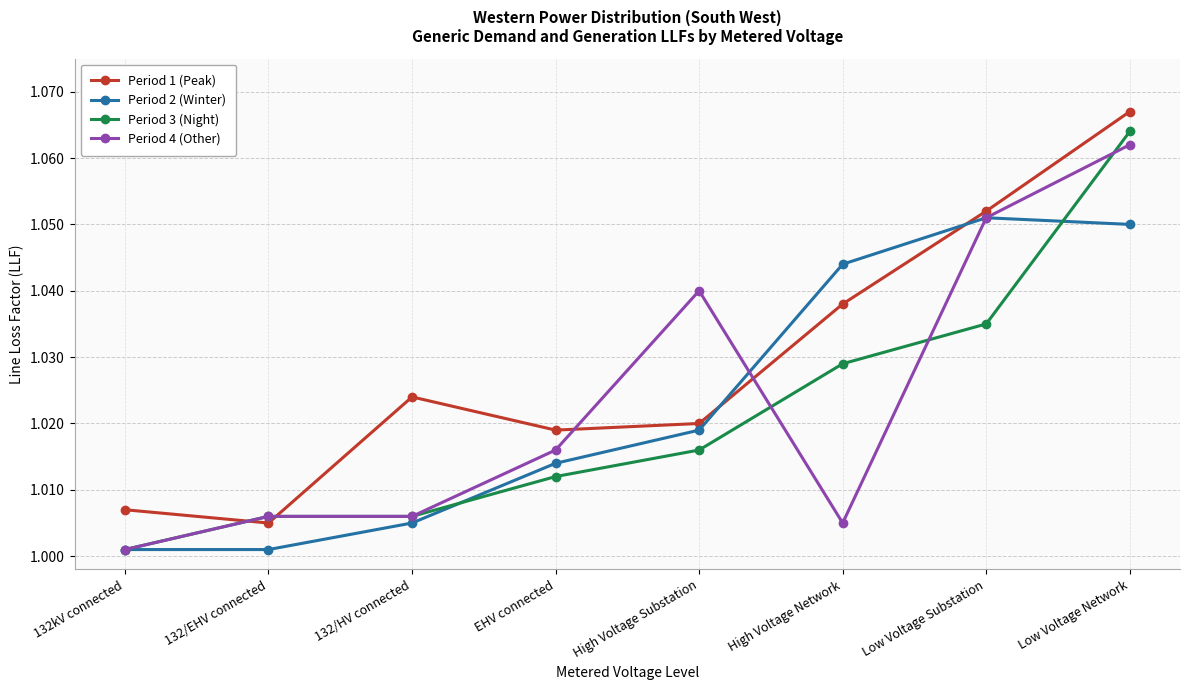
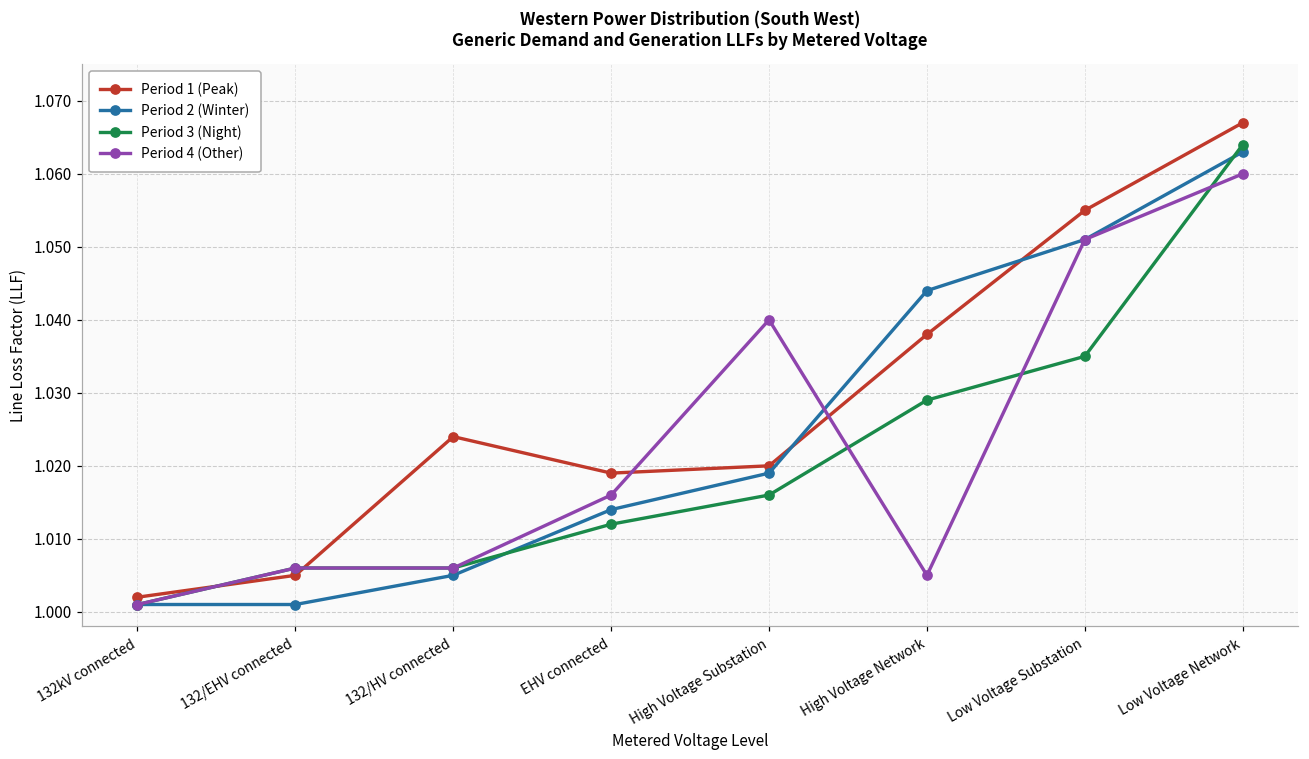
  {
    "Period 1 (Peak)": {
-     "132kV connected": 1.007,
+     "132kV connected": 1.002,
      "132/EHV connected": 1.005,
      "132/HV connected": 1.024,
      "EHV connected": 1.019,
      "High Voltage Substation": 1.020,
      "High Voltage Network": 1.038,
-     "Low Voltage Substation": 1.052,
+     "Low Voltage Substation": 1.055,
      "Low Voltage Network": 1.067
    },
    "Period 2 (Winter)": {
      "132/EHV connected": 1.001,
      "132/HV connected": 1.005,
      "EHV connected": 1.014,
      "High Voltage Substation": 1.019,
      "High Voltage Network": 1.044,
-     "Low Voltage Network": 1.050
+     "Low Voltage Network": 1.063
    },
    "Period 3 (Night)": {
      "EHV connected": 1.012,
      "High Voltage Substation": 1.016,
      "High Voltage Network": 1.029,
      "Low Voltage Substation": 1.035,
      "Low Voltage Network": 1.064
    },
    "Period 4 (Other)": {
      "EHV connected": 1.016,
      "High Voltage Substation": 1.040,
      "High Voltage Network": 1.005,
-     "Low Voltage Network": 1.062
+     "Low Voltage Network": 1.060
    }
  }
